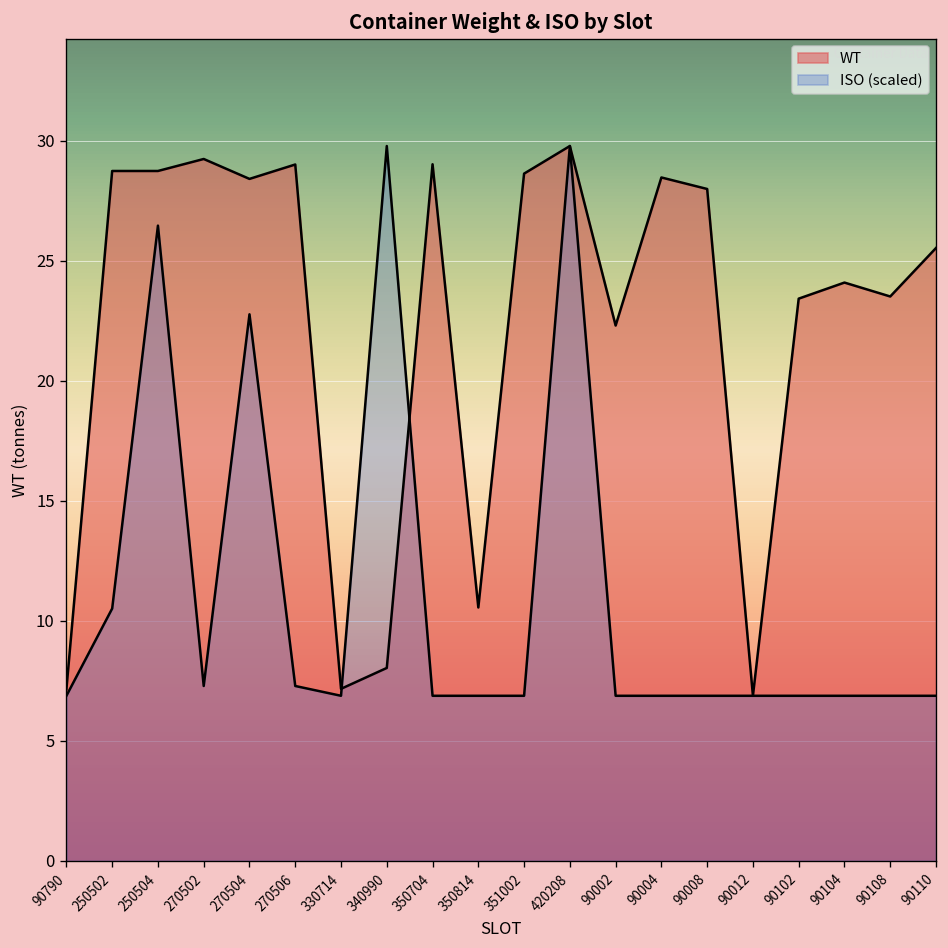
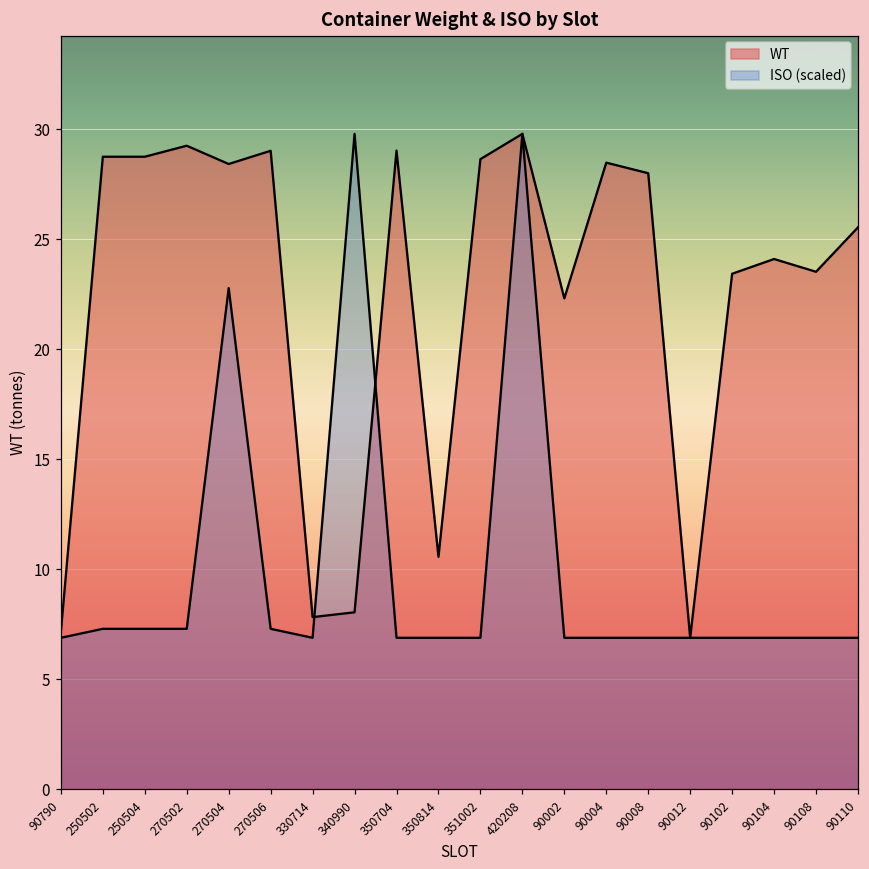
  {
    "WT": {
      "90790": 7.2,
      "250502": 28.8,
      "250504": 28.8,
      "270502": 29.3,
      "270504": 28.4,
      "270506": 29.0,
-     "330714": 7.2,
+     "330714": 7.8,
      "340990": 8.0,
      "350704": 29.0,
      "350814": 10.6,
      "351002": 28.6,
      "90002": 22.3,
      "90004": 28.5,
      "90008": 28.0,
      "90102": 23.4,
      "90104": 24.1,
      "90108": 23.5,
      "90110": 25.5
    },
    "ISO (scaled)": {
      "90790": 6.9,
-     "250502": 10.5,
-     "250504": 26.5,
+     "250502": 7.3,
+     "250504": 7.3,
      "270502": 7.3,
      "270504": 22.8,
      "270506": 7.3,
      "330714": 6.9,
      "340990": 29.8,
      "350704": 6.9,
      "350814": 6.9,
      "351002": 6.9,
      "90002": 6.9,
      "90004": 6.9,
      "90008": 6.9,
      "90102": 6.9,
      "90104": 6.9,
      "90108": 6.9,
      "90110": 6.9
    }
  }
